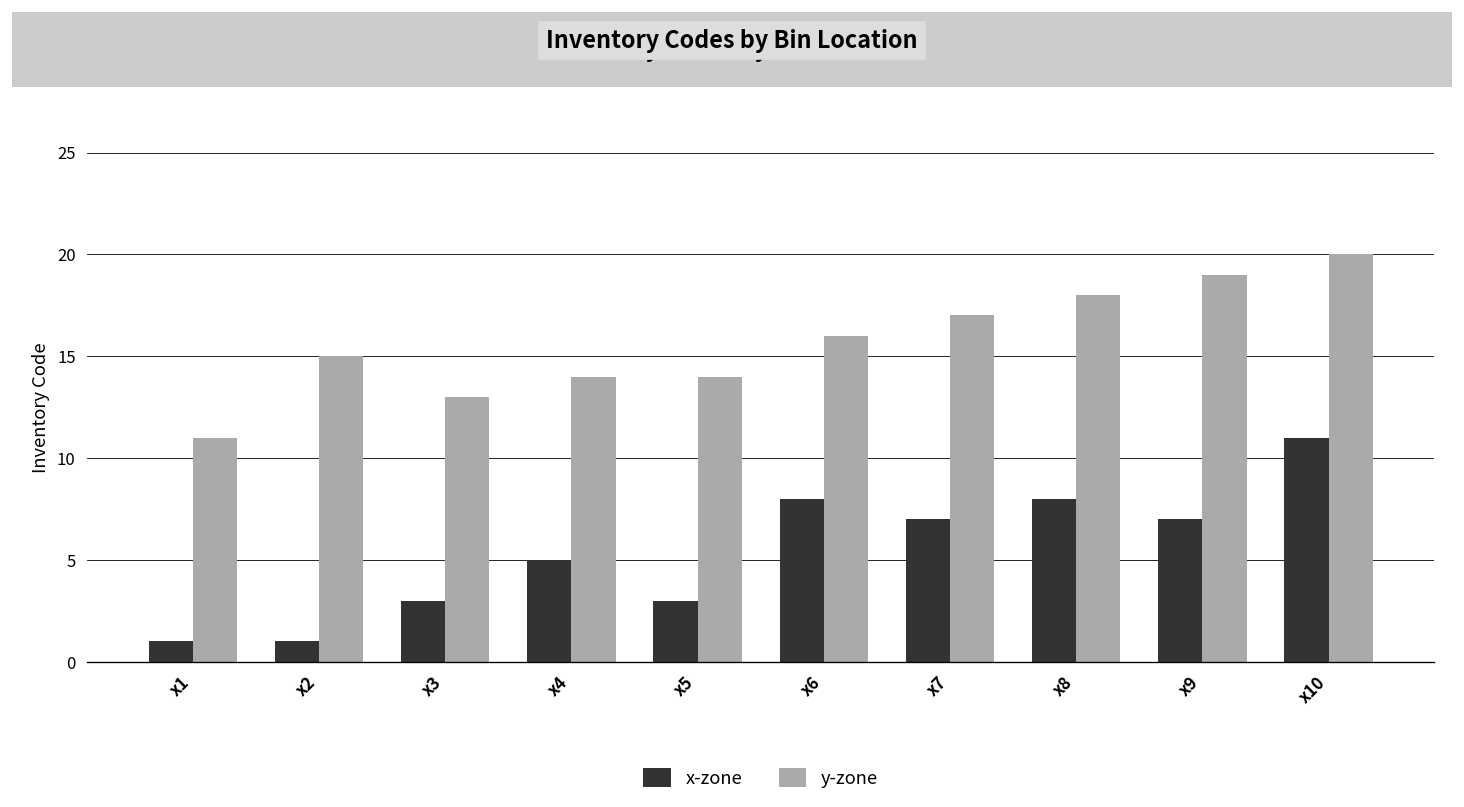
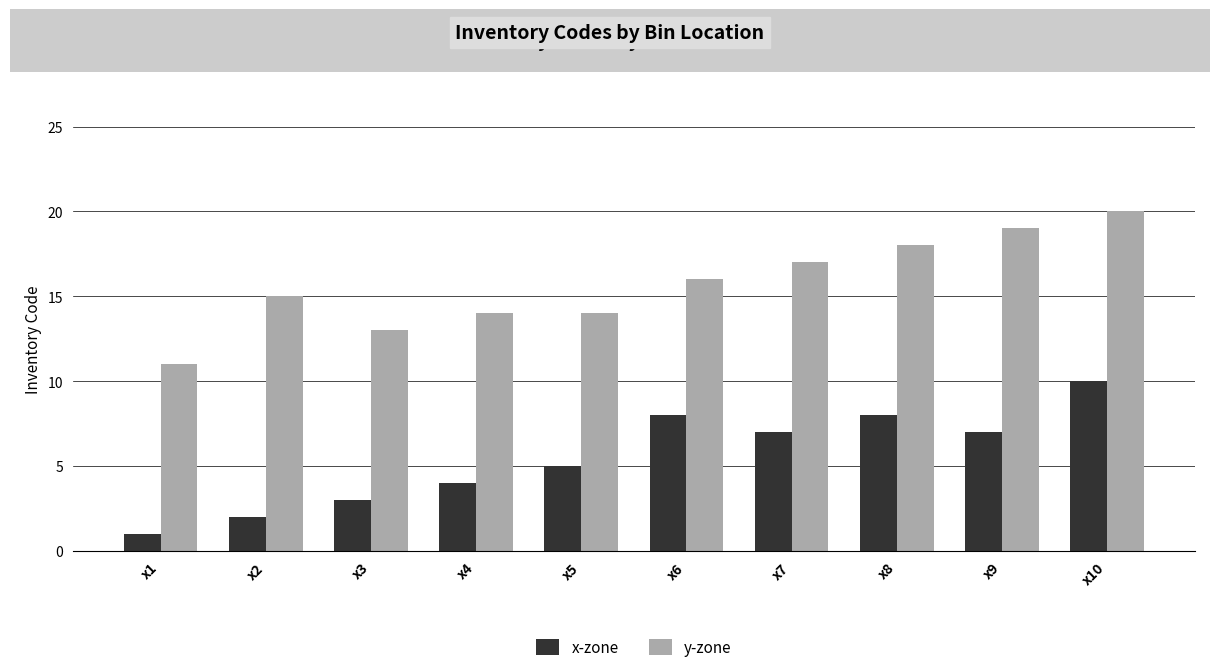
  {
    "x-zone": {
      "x1": 1,
-     "x2": 1,
+     "x2": 2,
      "x3": 3,
-     "x4": 5,
-     "x5": 3,
+     "x4": 4,
+     "x5": 5,
      "x6": 8,
      "x7": 7,
      "x8": 8,
      "x9": 7,
-     "x10": 11
+     "x10": 10
    },
    "y-zone": {
      "x1": 11,
      "x2": 15,
      "x3": 13,
      "x4": 14,
      "x5": 14,
      "x6": 16,
      "x7": 17,
      "x8": 18,
      "x9": 19,
      "x10": 20
    }
  }
